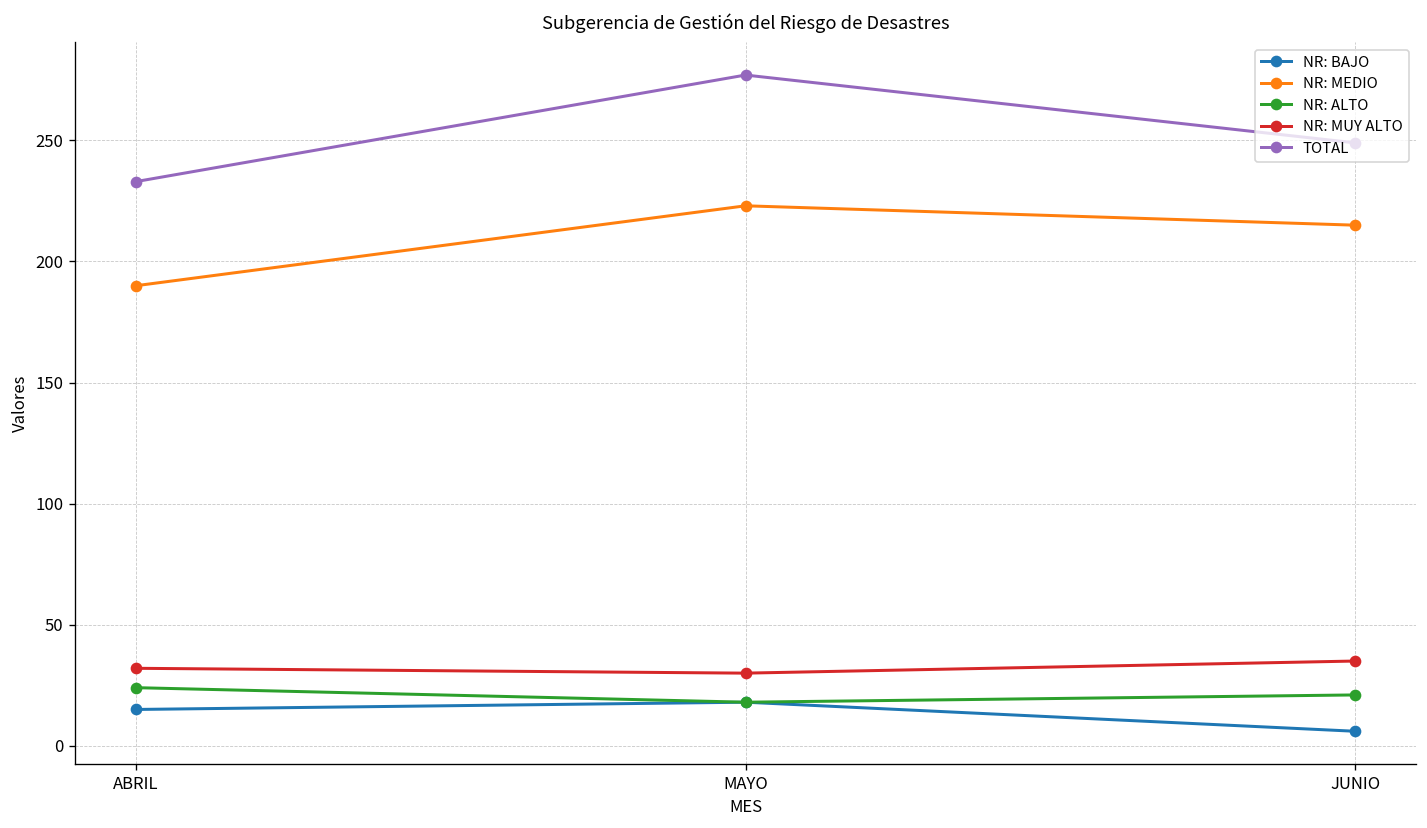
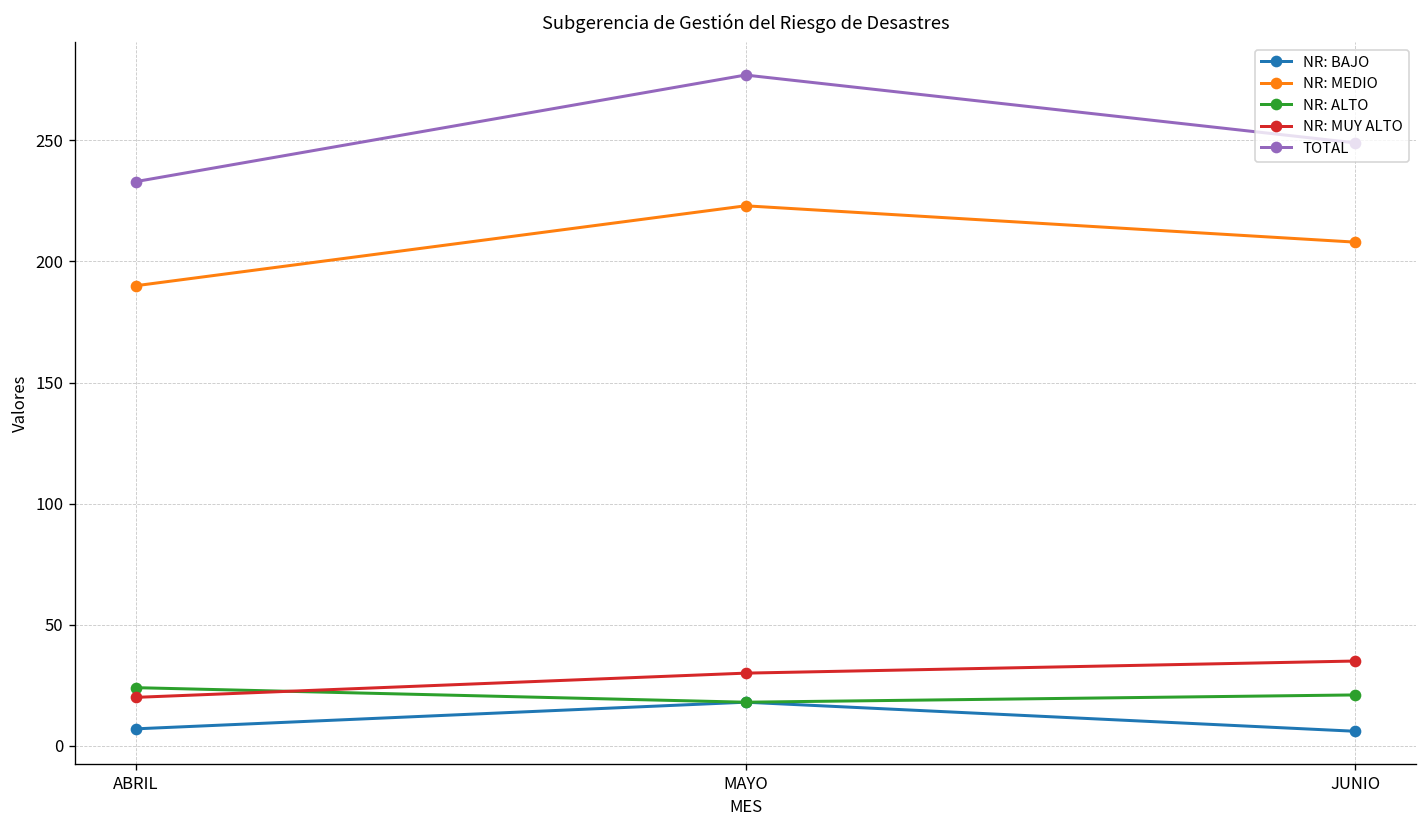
  {
    "NR: BAJO": {
-     "ABRIL": 15,
+     "ABRIL": 7,
      "JUNIO": 6
    },
    "NR: MEDIO": {
      "ABRIL": 190,
      "MAYO": 223,
-     "JUNIO": 215
+     "JUNIO": 208
    },
    "NR: ALTO": {
      "ABRIL": 24,
      "JUNIO": 21
    },
    "NR: MUY ALTO": {
-     "ABRIL": 32,
+     "ABRIL": 20,
      "MAYO": 30,
      "JUNIO": 35
    },
    "TOTAL": {
      "ABRIL": 233,
      "MAYO": 277
    }
  }
